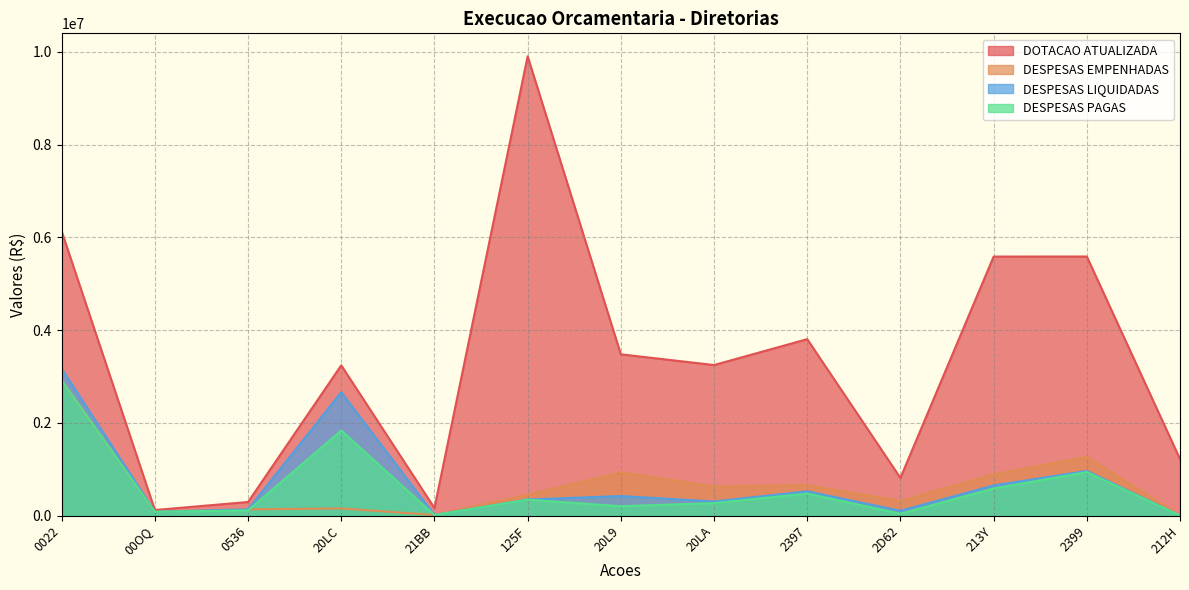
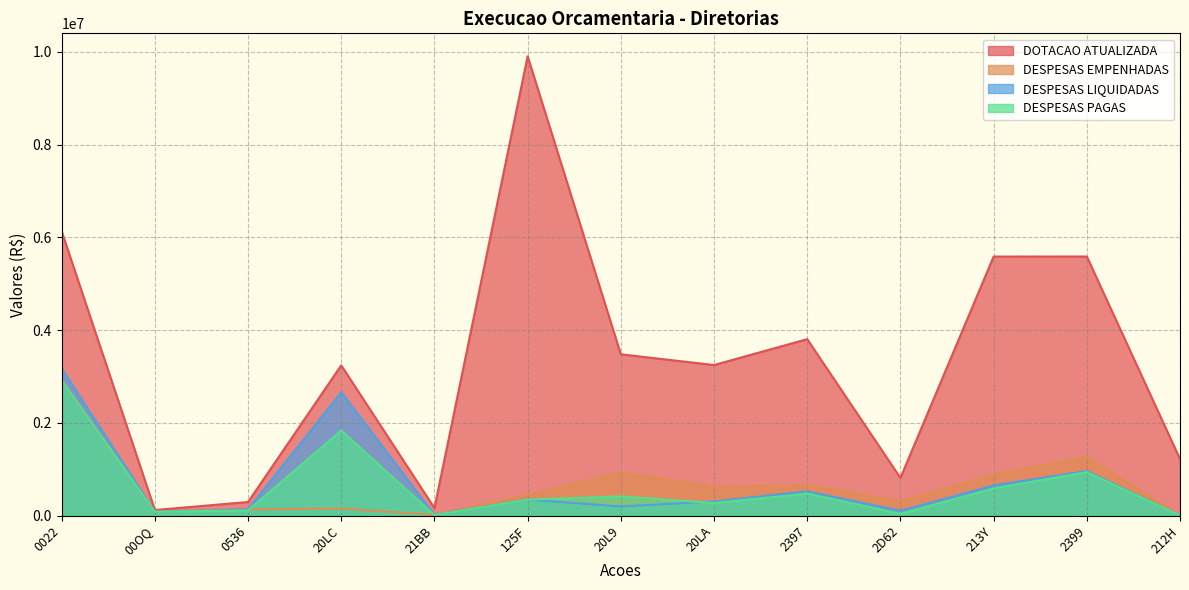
  {
    "DESPESAS LIQUIDADAS": {
      "0022": 3200000,
      "20LC": 2700000,
-     "20L9": 400000,
+     "20L9": 200000,
      "2D62": 100000,
      "213Y": 600000
    },
    "DESPESAS PAGAS": {
      "20LC": 1800000,
-     "20L9": 200000,
+     "20L9": 400000,
      "2D62": 0,
      "213Y": 600000
    }
  }
